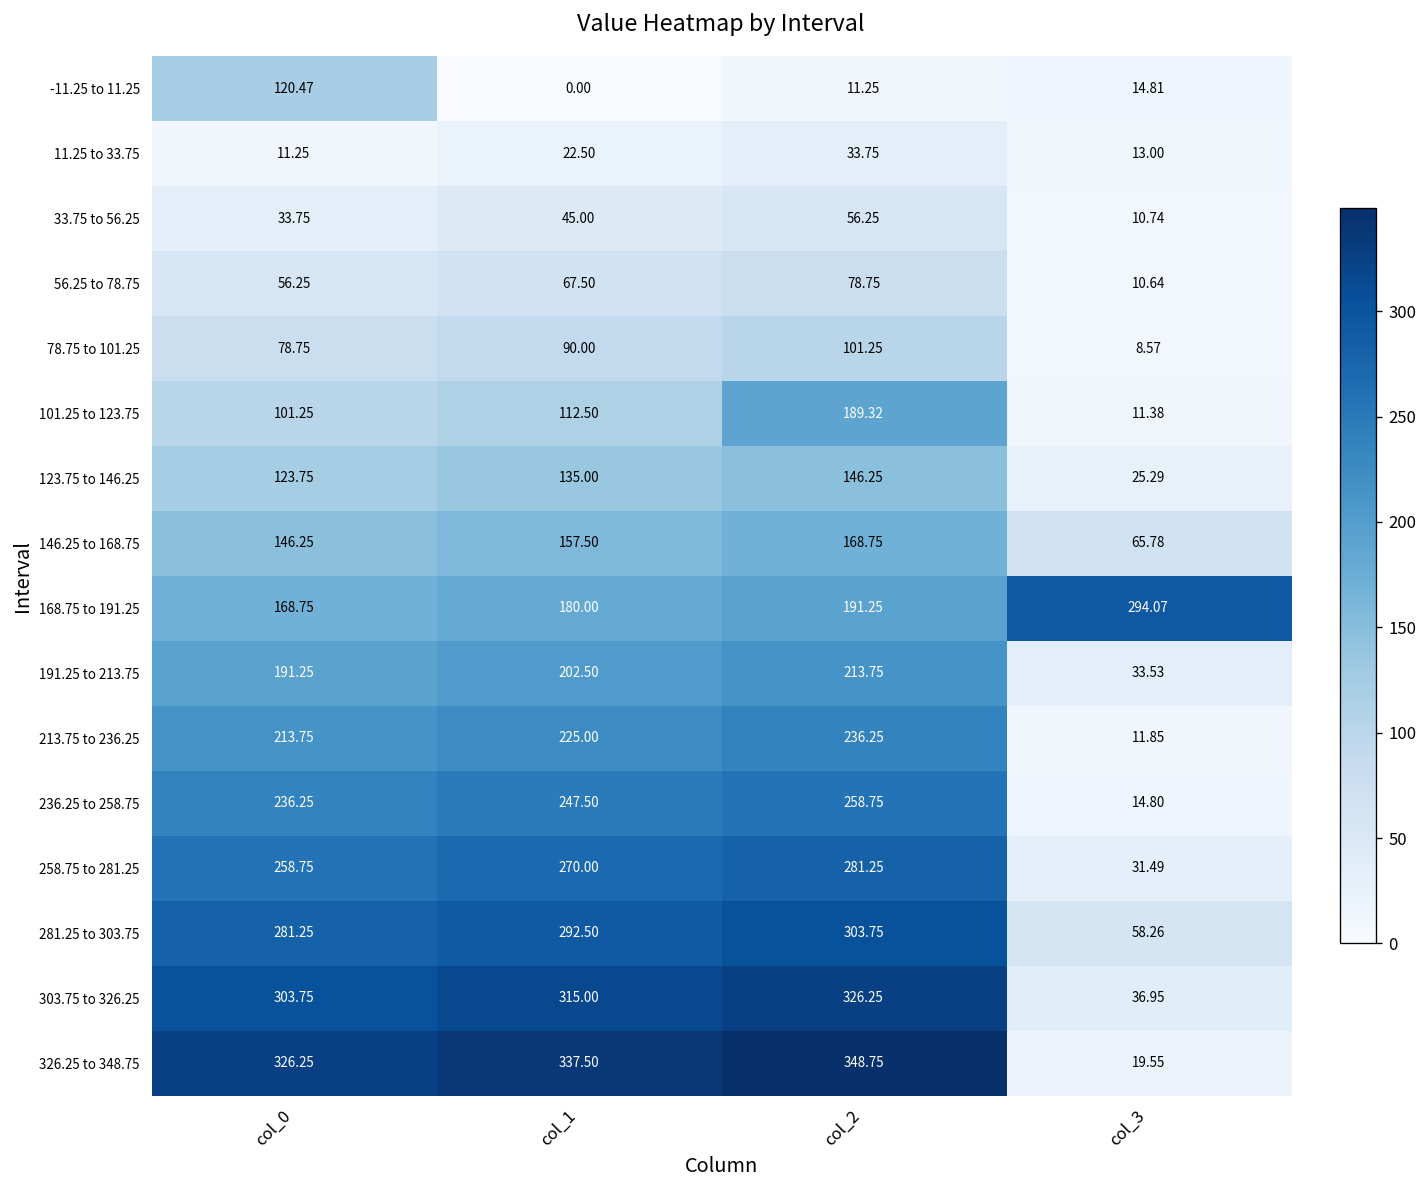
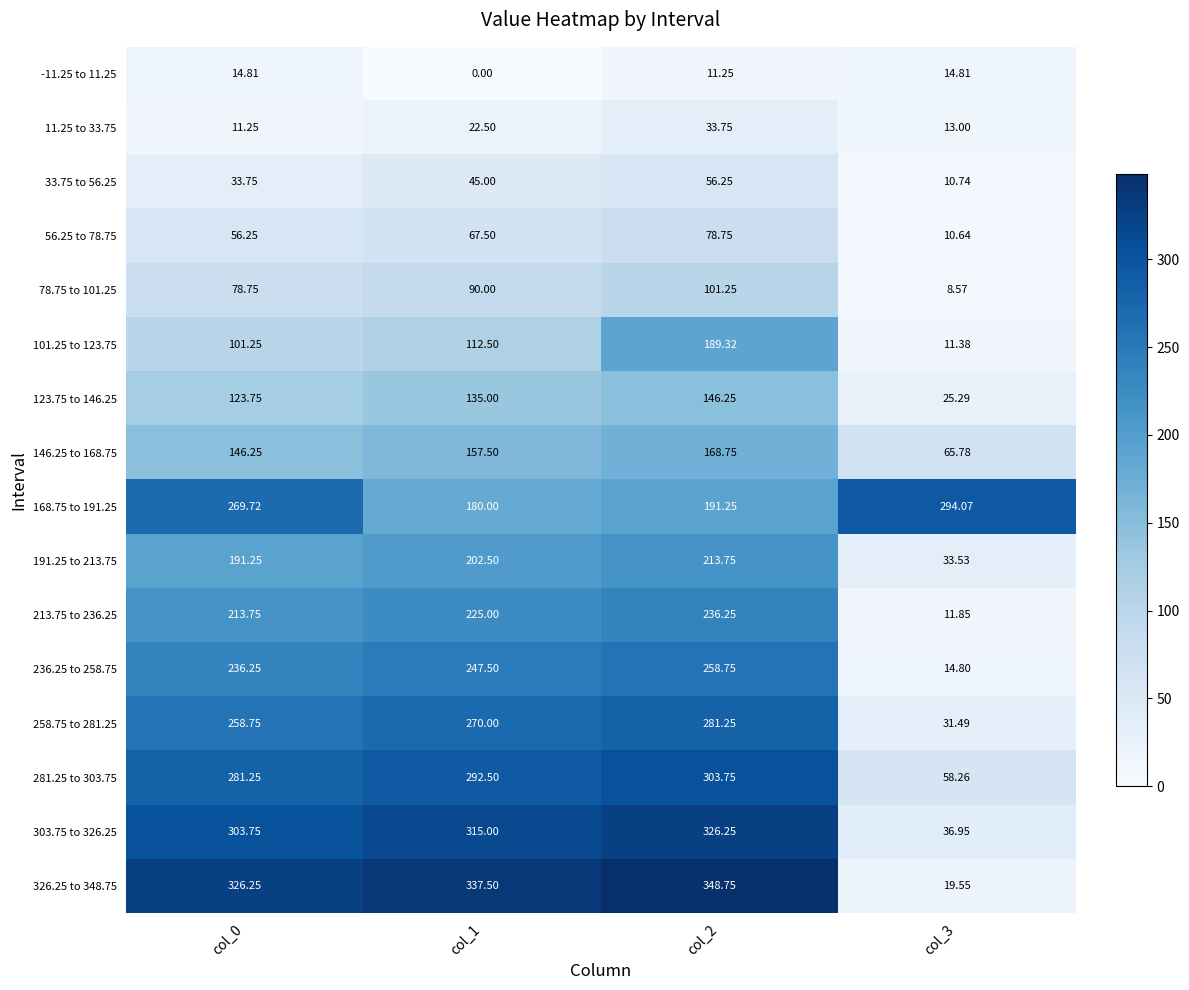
  {
    "-11.25 to 11.25": {
-     "col_0": 120.47,
+     "col_0": 14.81,
      "col_1": 0.00,
      "col_2": 11.25,
      "col_3": 14.81
    },
    "11.25 to 33.75": {
      "col_0": 11.25,
      "col_1": 22.50,
      "col_2": 33.75,
      "col_3": 13.00
    },
    "33.75 to 56.25": {
      "col_0": 33.75,
      "col_1": 45.00,
      "col_2": 56.25,
      "col_3": 10.74
    },
    "56.25 to 78.75": {
      "col_0": 56.25,
      "col_1": 67.50,
      "col_2": 78.75,
      "col_3": 10.64
    },
    "78.75 to 101.25": {
      "col_0": 78.75,
      "col_1": 90.00,
      "col_2": 101.25,
      "col_3": 8.57
    },
    "101.25 to 123.75": {
      "col_0": 101.25,
      "col_1": 112.50,
      "col_2": 189.32,
      "col_3": 11.38
    },
    "123.75 to 146.25": {
      "col_0": 123.75,
      "col_1": 135.00,
      "col_2": 146.25,
      "col_3": 25.29
    },
    "146.25 to 168.75": {
      "col_0": 146.25,
      "col_1": 157.50,
      "col_2": 168.75,
      "col_3": 65.78
    },
    "168.75 to 191.25": {
-     "col_0": 168.75,
+     "col_0": 269.72,
      "col_1": 180.00,
      "col_2": 191.25,
      "col_3": 294.07
    },
    "191.25 to 213.75": {
      "col_0": 191.25,
      "col_1": 202.50,
      "col_2": 213.75,
      "col_3": 33.53
    },
    "213.75 to 236.25": {
      "col_0": 213.75,
      "col_1": 225.00,
      "col_2": 236.25,
      "col_3": 11.85
    },
    "236.25 to 258.75": {
      "col_0": 236.25,
      "col_1": 247.50,
      "col_2": 258.75,
      "col_3": 14.80
    },
    "258.75 to 281.25": {
      "col_0": 258.75,
      "col_1": 270.00,
      "col_2": 281.25,
      "col_3": 31.49
    },
    "281.25 to 303.75": {
      "col_0": 281.25,
      "col_1": 292.50,
      "col_2": 303.75,
      "col_3": 58.26
    },
    "303.75 to 326.25": {
      "col_0": 303.75,
      "col_1": 315.00,
      "col_2": 326.25,
      "col_3": 36.95
    },
    "326.25 to 348.75": {
      "col_0": 326.25,
      "col_1": 337.50,
      "col_2": 348.75,
      "col_3": 19.55
    }
  }
